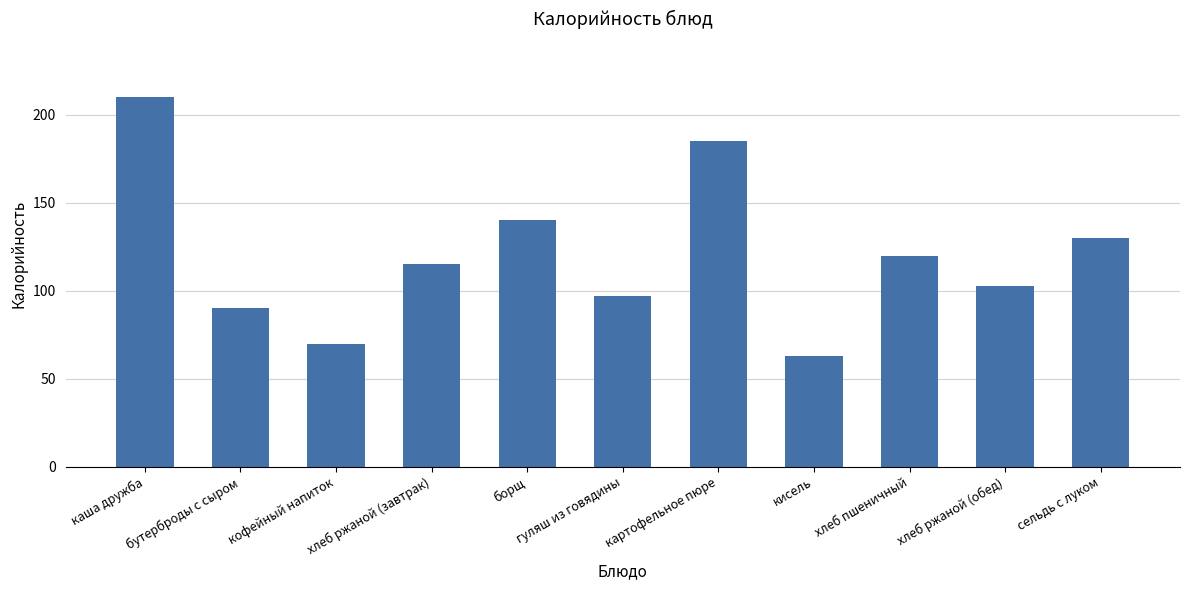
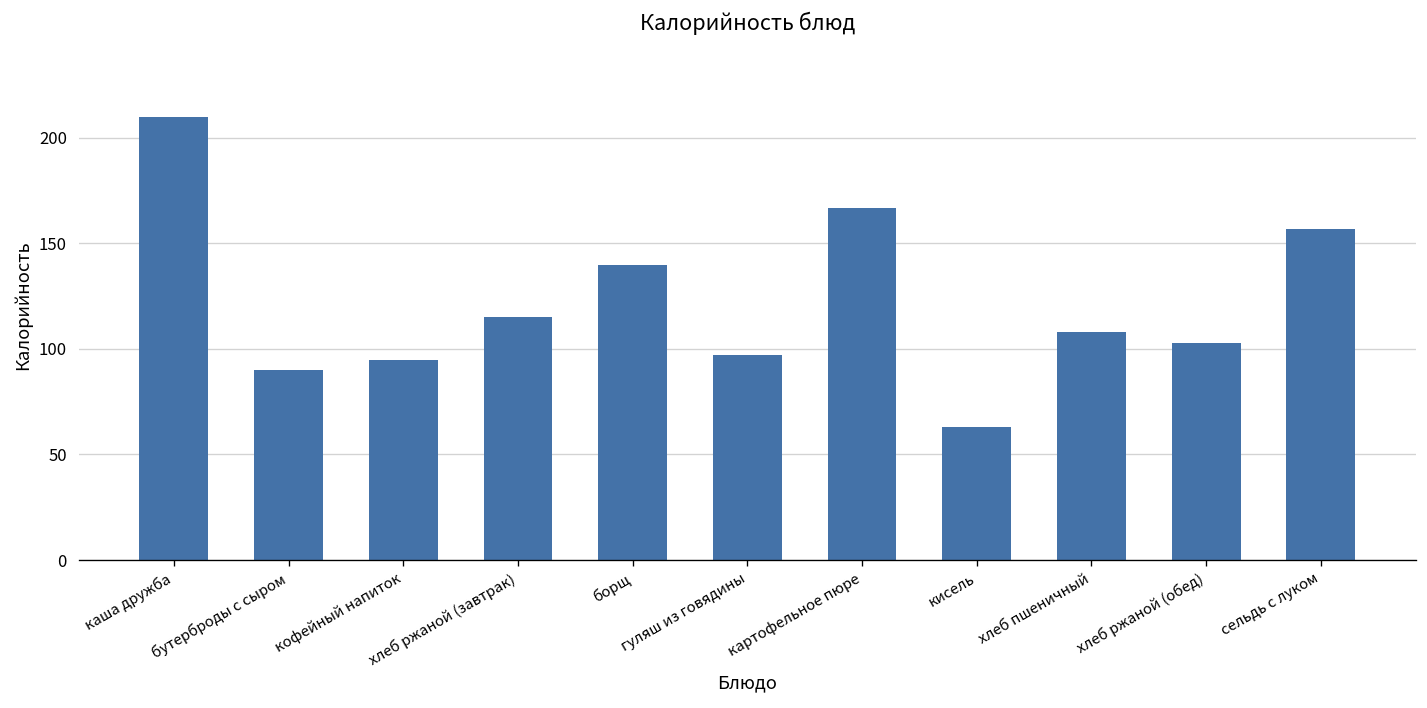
  {
    "каша дружба": 210,
    "бутерброды с сыром": 90,
-   "кофейный напиток": 70,
+   "кофейный напиток": 95,
    "хлеб ржаной (завтрак)": 115,
    "борщ": 140,
    "гуляш из говядины": 97,
-   "картофельное пюре": 185,
+   "картофельное пюре": 167,
    "кисель": 63,
-   "хлеб пшеничный": 120,
+   "хлеб пшеничный": 108,
    "хлеб ржаной (обед)": 103,
-   "сельдь с луком": 130
+   "сельдь с луком": 157
  }
